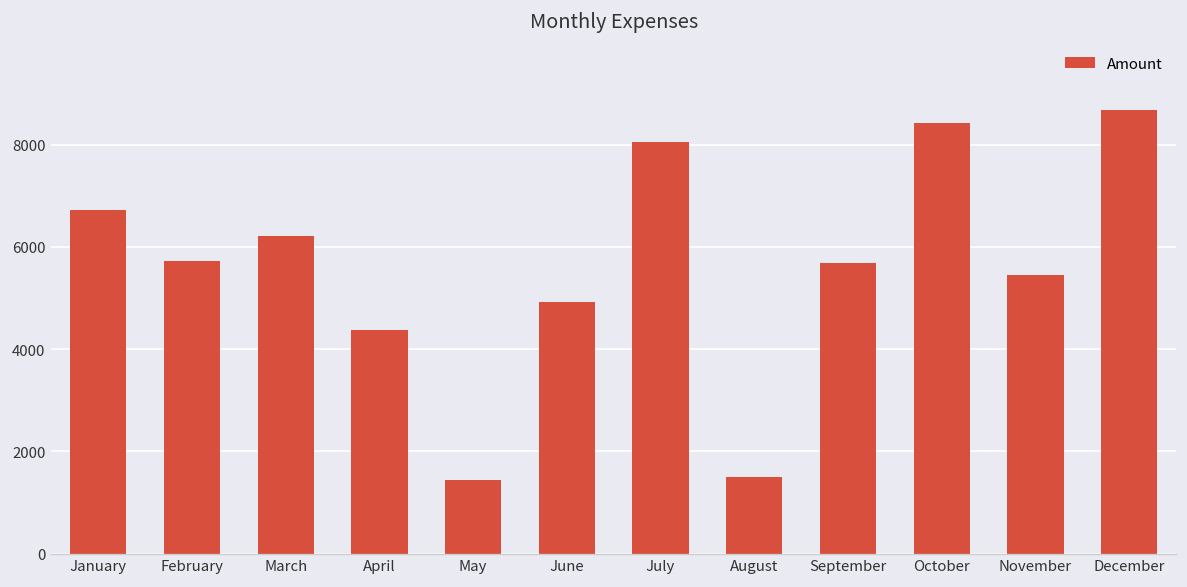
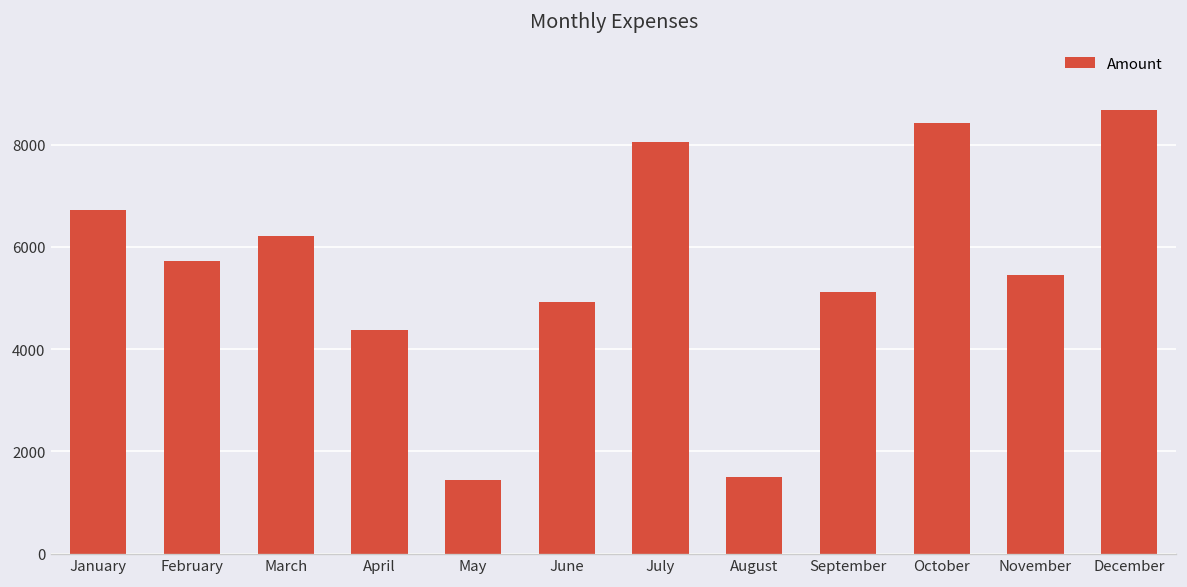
  {
    "January": 6700,
    "February": 5700,
    "March": 6200,
    "April": 4400,
    "May": 1400,
    "June": 4900,
    "July": 8100,
    "August": 1500,
-   "September": 5700,
+   "September": 5100,
    "October": 8400,
    "November": 5500,
    "December": 8700
  }
